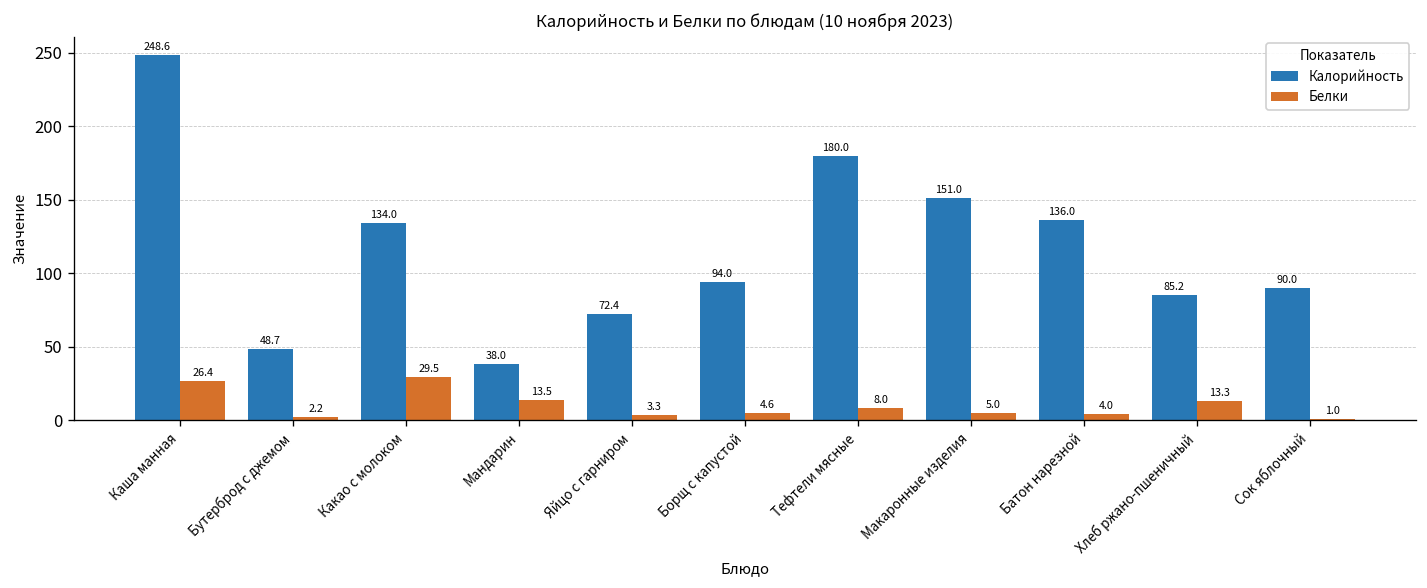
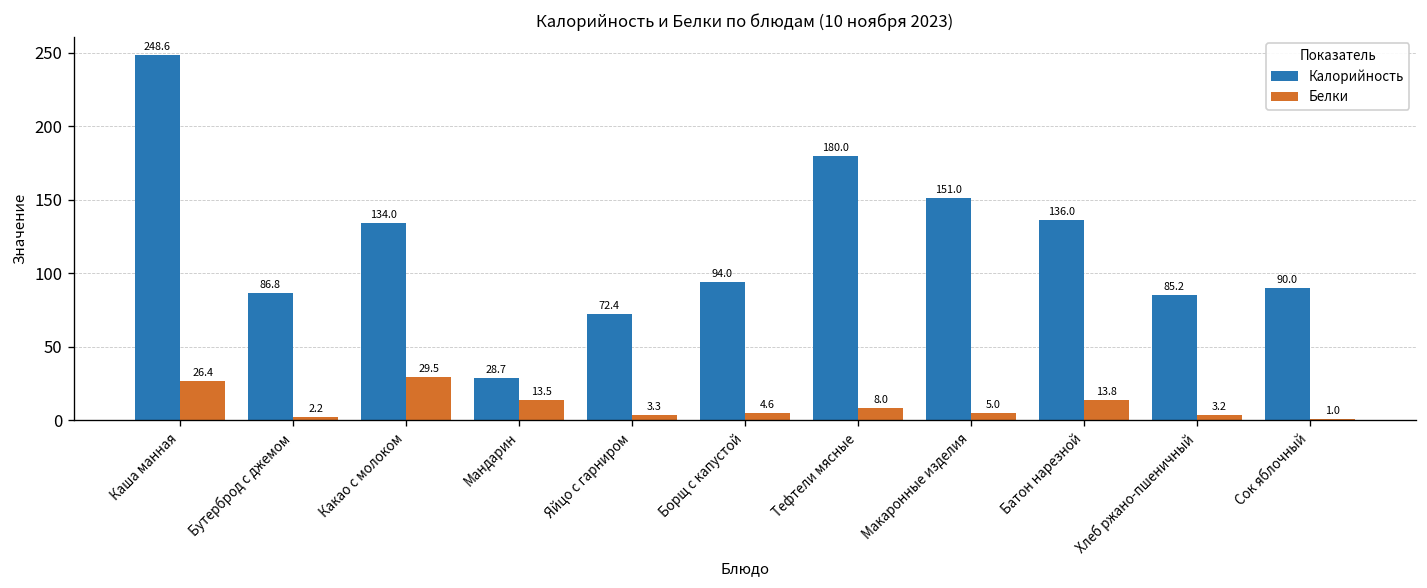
  {
    "Калорийность": {
      "Каша манная": 248.6,
-     "Бутерброд с джемом": 48.7,
+     "Бутерброд с джемом": 86.8,
      "Какао с молоком": 134.0,
-     "Мандарин": 38.0,
+     "Мандарин": 28.7,
      "Яйцо с гарниром": 72.4,
      "Борщ с капустой": 94.0,
      "Тефтели мясные": 180.0,
      "Макаронные изделия": 151.0,
      "Батон нарезной": 136.0,
      "Хлеб ржано-пшеничный": 85.2,
      "Сок яблочный": 90.0
    },
    "Белки": {
      "Каша манная": 26.4,
      "Бутерброд с джемом": 2.2,
      "Какао с молоком": 29.5,
      "Мандарин": 13.5,
      "Яйцо с гарниром": 3.3,
      "Борщ с капустой": 4.6,
      "Тефтели мясные": 8.0,
      "Макаронные изделия": 5.0,
-     "Батон нарезной": 4.0,
-     "Хлеб ржано-пшеничный": 13.3,
+     "Батон нарезной": 13.8,
+     "Хлеб ржано-пшеничный": 3.2,
      "Сок яблочный": 1.0
    }
  }
